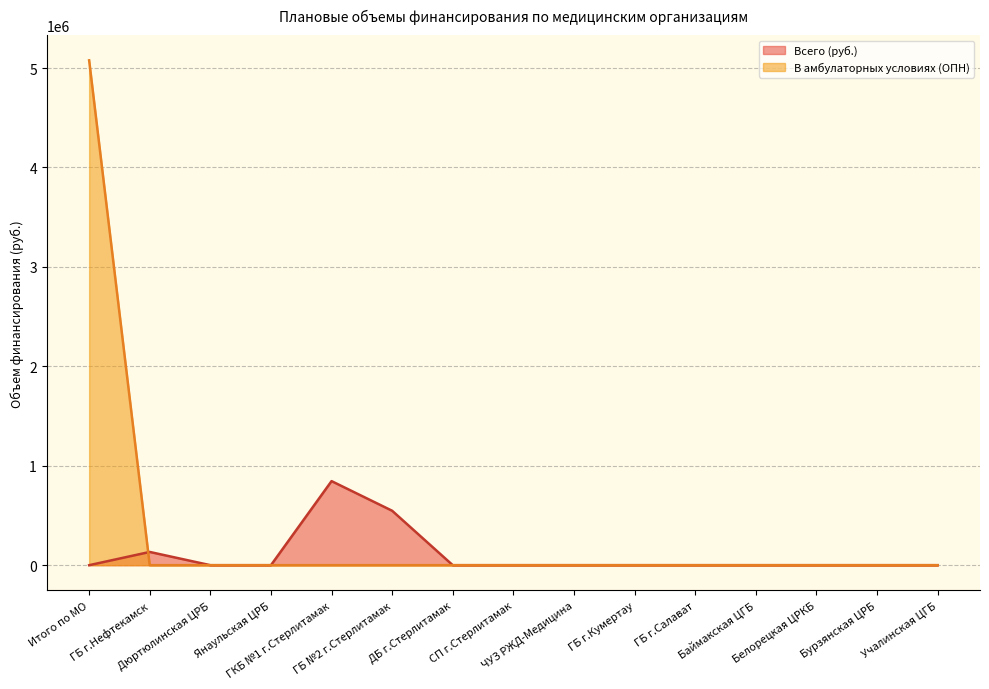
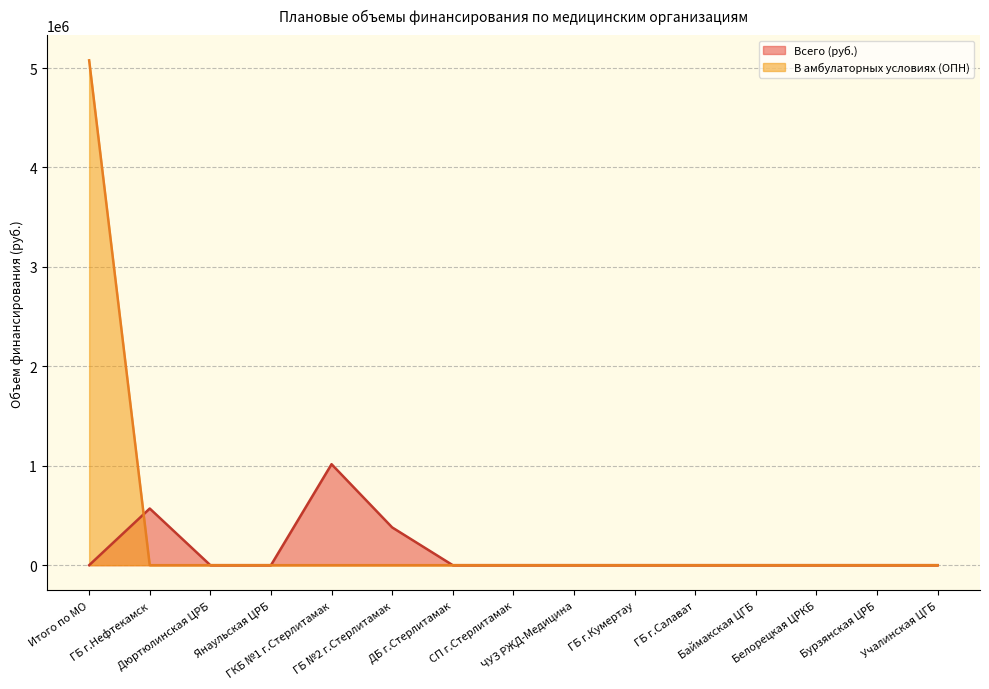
  {
    "Всего (руб.)": {
      "Итого по МО": 0,
-     "ГБ г.Нефтекамск": 100000,
-     "ГКБ №1 г.Стерлитамак": 800000,
-     "ГБ №2 г.Стерлитамак": 500000
+     "ГБ г.Нефтекамск": 600000,
+     "ГКБ №1 г.Стерлитамак": 1000000,
+     "ГБ №2 г.Стерлитамак": 400000
    },
    "В амбулаторных условиях (ОПН)": {
      "Итого по МО": 5100000,
      "ГБ г.Нефтекамск": 0,
      "ГКБ №1 г.Стерлитамак": 0,
      "ГБ №2 г.Стерлитамак": 0
    }
  }
